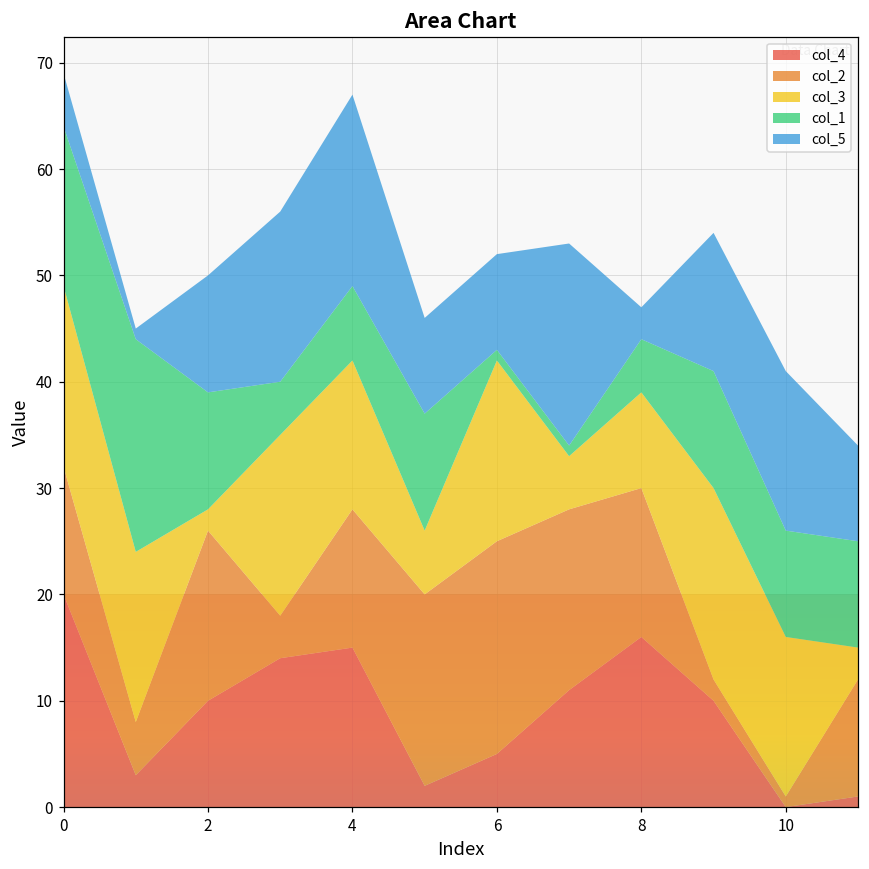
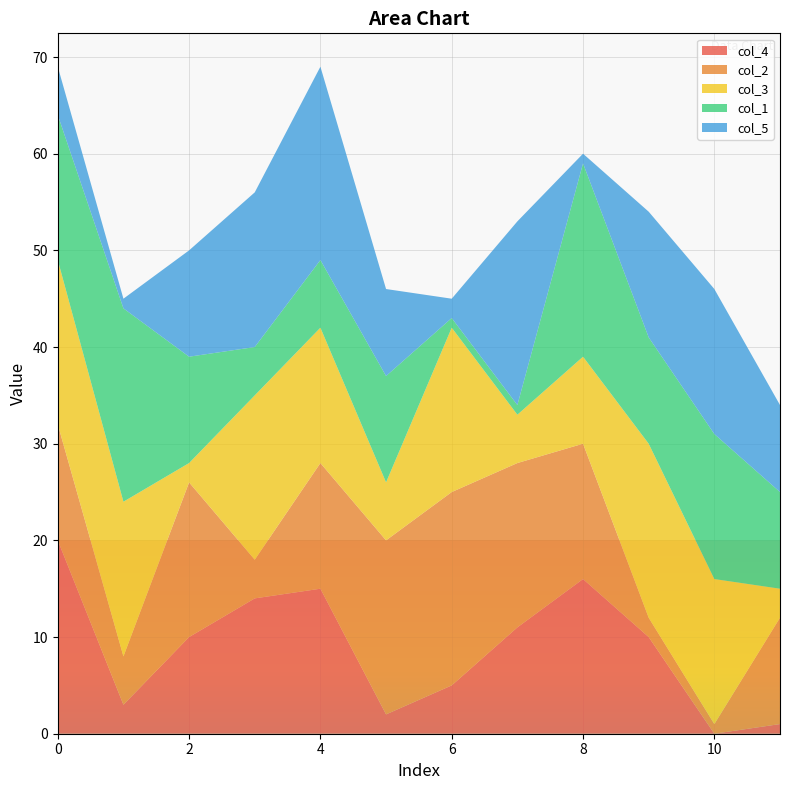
  {
    "col_3": {
      "0": 17,
      "2": 2,
      "4": 14,
      "6": 17,
      "8": 9,
      "10": 15
    },
    "col_1": {
      "0": 15,
      "2": 11,
      "4": 7,
      "6": 1,
-     "8": 5,
-     "10": 10
+     "8": 20,
+     "10": 15
    },
    "col_5": {
      "0": 5,
      "2": 11,
-     "4": 18,
-     "6": 9,
-     "8": 3,
+     "4": 20,
+     "6": 2,
+     "8": 1,
      "10": 15
    }
  }
